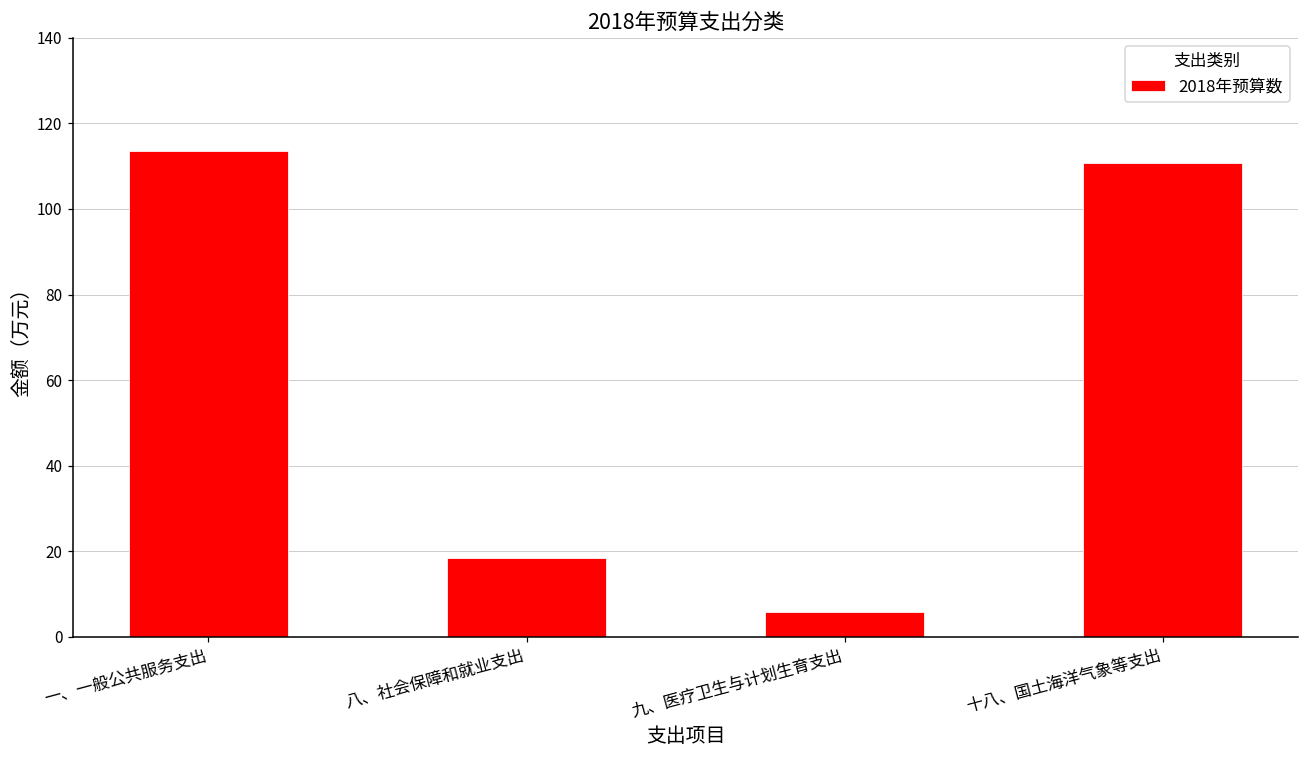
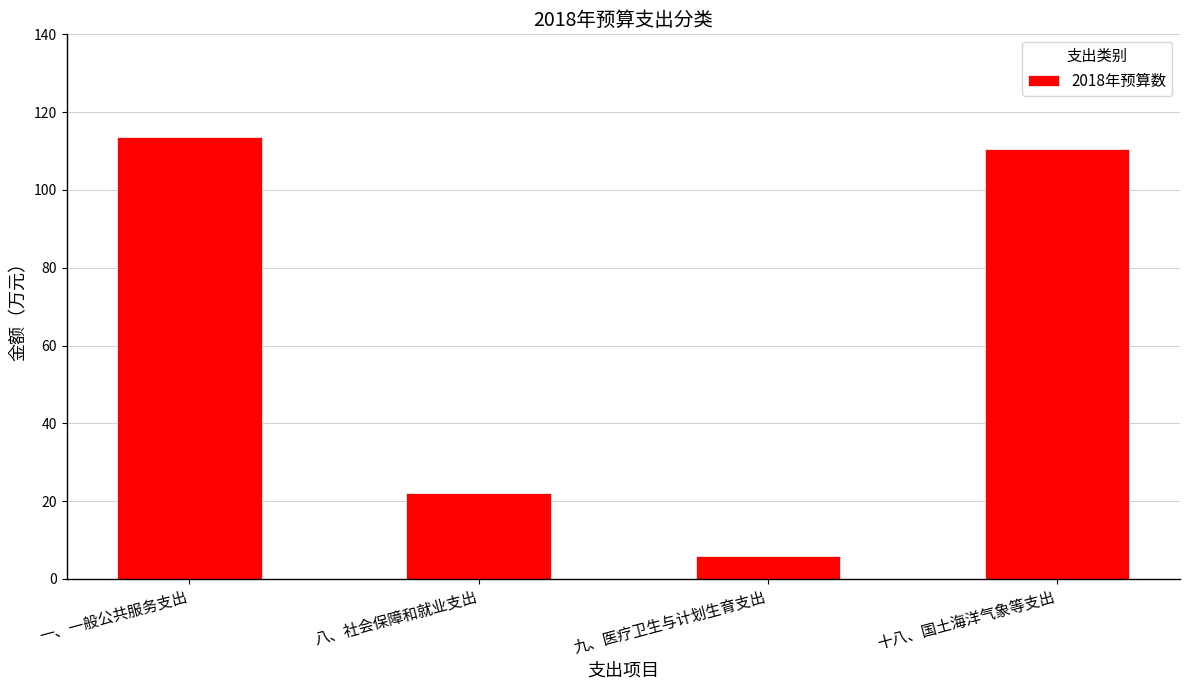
  {
    "一、一般公共服务支出": 114,
-   "八、社会保障和就业支出": 18,
+   "八、社会保障和就业支出": 22,
    "九、医疗卫生与计划生育支出": 6,
    "十八、国土海洋气象等支出": 111
  }
